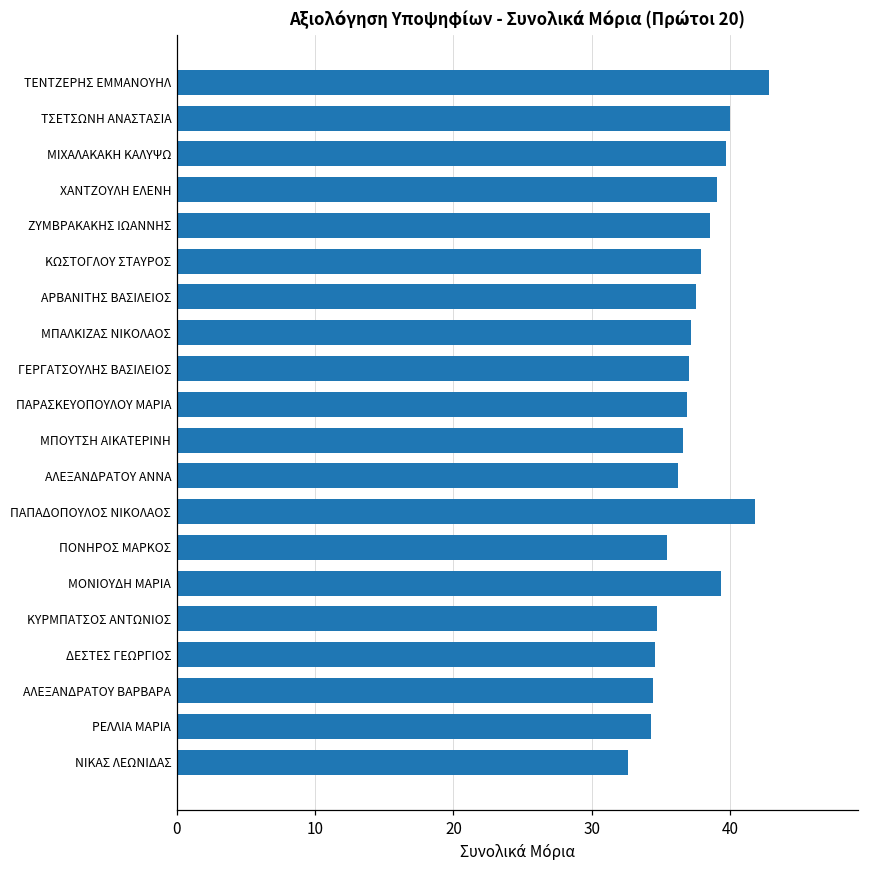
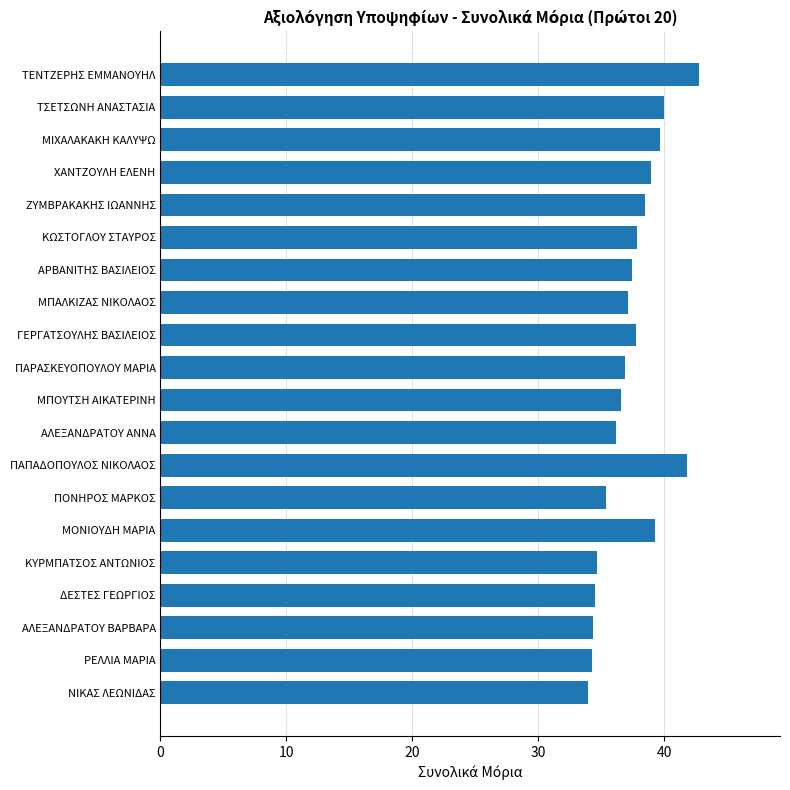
  {
    "ΤΕΝΤΖΕΡΗΣ ΕΜΜΑΝΟΥΗΛ": 42.8,
    "ΤΣΕΤΣΩΝΗ ΑΝΑΣΤΑΣΙΑ": 40.0,
    "ΜΙΧΑΛΑΚΑΚΗ ΚΑΛΥΨΩ": 39.7,
    "ΧΑΝΤΖΟΥΛΗ ΕΛΕΝΗ": 39.0,
    "ΖΥΜΒΡΑΚΑΚΗΣ ΙΩΑΝΝΗΣ": 38.5,
    "ΚΩΣΤΟΓΛΟΥ ΣΤΑΥΡΟΣ": 37.9,
    "ΑΡΒΑΝΙΤΗΣ ΒΑΣΙΛΕΙΟΣ": 37.5,
    "ΜΠΑΛΚΙΖΑΣ ΝΙΚΟΛΑΟΣ": 37.2,
-   "ΓΕΡΓΑΤΣΟΥΛΗΣ ΒΑΣΙΛΕΙΟΣ": 37.0,
+   "ΓΕΡΓΑΤΣΟΥΛΗΣ ΒΑΣΙΛΕΙΟΣ": 37.8,
    "ΠΑΡΑΣΚΕΥΟΠΟΥΛΟΥ ΜΑΡΙΑ": 36.9,
    "ΜΠΟΥΤΣΗ ΑΙΚΑΤΕΡΙΝΗ": 36.6,
    "ΑΛΕΞΑΝΔΡΑΤΟΥ ΑΝΝΑ": 36.2,
    "ΠΑΠΑΔΟΠΟΥΛΟΣ ΝΙΚΟΛΑΟΣ": 41.8,
    "ΠΟΝΗΡΟΣ ΜΑΡΚΟΣ": 35.4,
    "ΜΟΝΙΟΥΔΗ ΜΑΡΙΑ": 39.3,
    "ΚΥΡΜΠΑΤΣΟΣ ΑΝΤΩΝΙΟΣ": 34.7,
    "ΔΕΣΤΕΣ ΓΕΩΡΓΙΟΣ": 34.6,
    "ΑΛΕΞΑΝΔΡΑΤΟΥ ΒΑΡΒΑΡΑ": 34.4,
    "ΡΕΛΛΙΑ ΜΑΡΙΑ": 34.3,
-   "ΝΙΚΑΣ ΛΕΩΝΙΔΑΣ": 32.6
+   "ΝΙΚΑΣ ΛΕΩΝΙΔΑΣ": 34.0
  }
